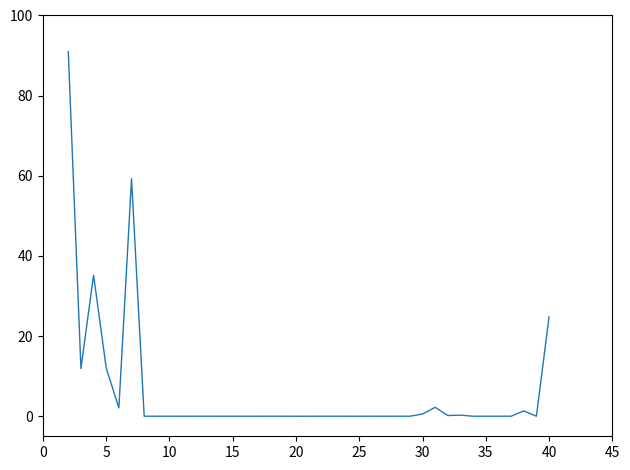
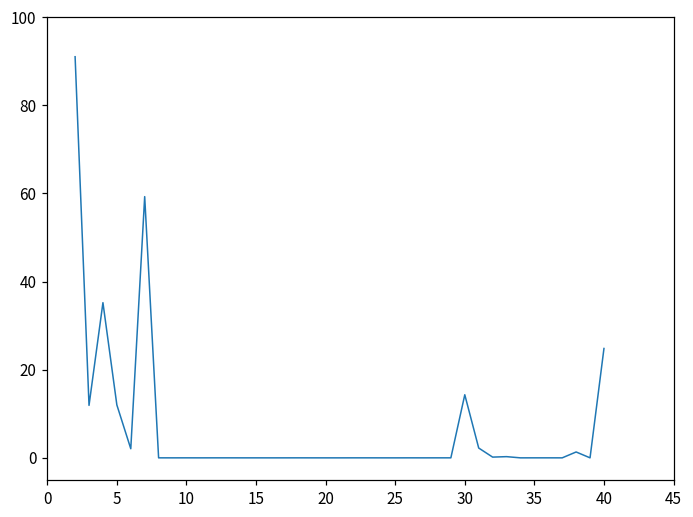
  {
    "5": 12,
    "10": 0,
    "15": 0,
    "20": 0,
    "25": 0,
-   "30": 1,
+   "30": 14,
    "35": 0,
    "40": 25
  }
